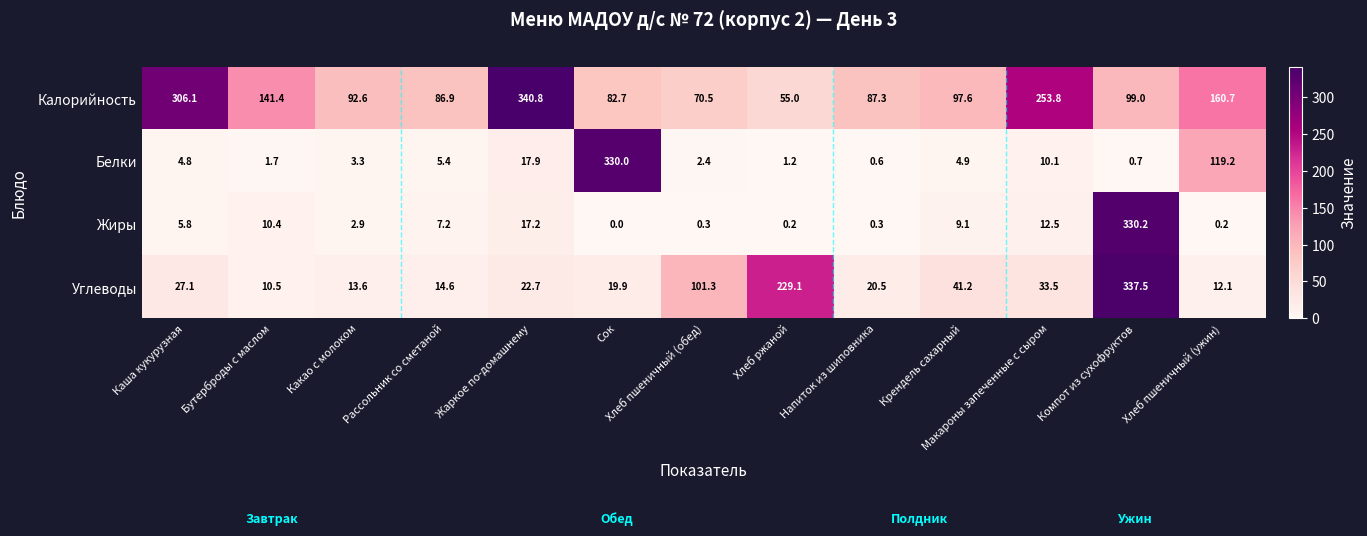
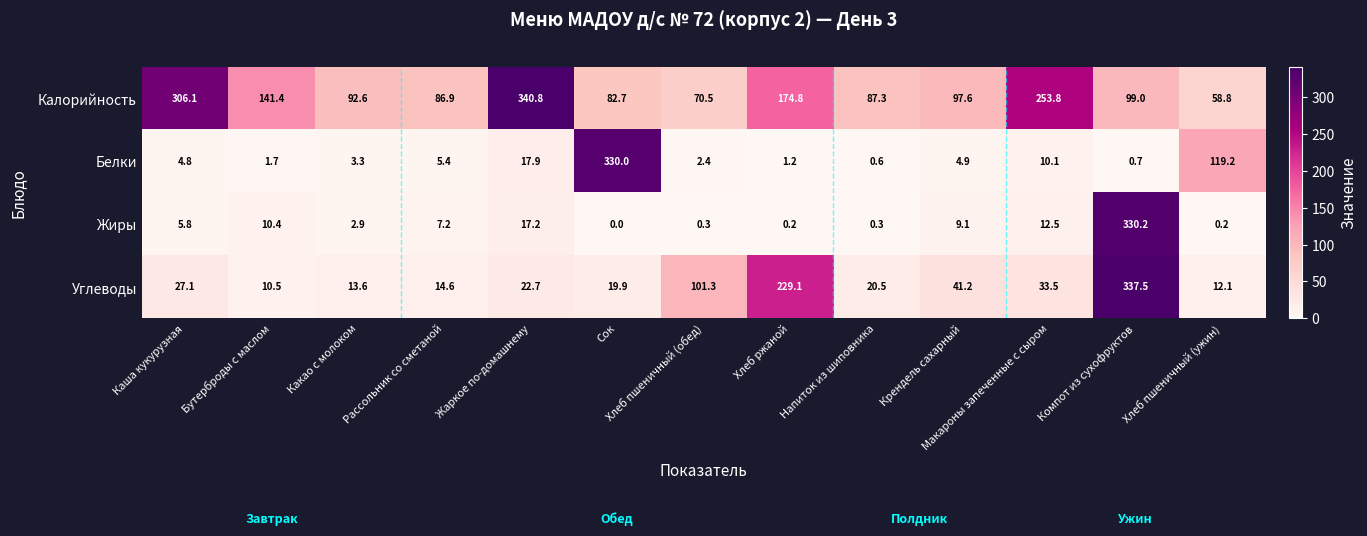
  {
    "Калорийность": {
      "Каша кукурузная": 306.1,
      "Бутерброды с маслом": 141.4,
      "Какао с молоком": 92.6,
      "Рассольник со сметаной": 86.9,
      "Жаркое по-домашнему": 340.8,
      "Сок": 82.7,
      "Хлеб пшеничный (обед)": 70.5,
-     "Хлеб ржаной": 55.0,
+     "Хлеб ржаной": 174.8,
      "Напиток из шиповника": 87.3,
      "Крендель сахарный": 97.6,
      "Макароны запеченные с сыром": 253.8,
      "Компот из сухофруктов": 99.0,
-     "Хлеб пшеничный (ужин)": 160.7
+     "Хлеб пшеничный (ужин)": 58.8
    },
    "Белки": {
      "Каша кукурузная": 4.8,
      "Бутерброды с маслом": 1.7,
      "Какао с молоком": 3.3,
      "Рассольник со сметаной": 5.4,
      "Жаркое по-домашнему": 17.9,
      "Сок": 330.0,
      "Хлеб пшеничный (обед)": 2.4,
      "Хлеб ржаной": 1.2,
      "Напиток из шиповника": 0.6,
      "Крендель сахарный": 4.9,
      "Макароны запеченные с сыром": 10.1,
      "Компот из сухофруктов": 0.7,
      "Хлеб пшеничный (ужин)": 119.2
    },
    "Жиры": {
      "Каша кукурузная": 5.8,
      "Бутерброды с маслом": 10.4,
      "Какао с молоком": 2.9,
      "Рассольник со сметаной": 7.2,
      "Жаркое по-домашнему": 17.2,
      "Сок": 0.0,
      "Хлеб пшеничный (обед)": 0.3,
      "Хлеб ржаной": 0.2,
      "Напиток из шиповника": 0.3,
      "Крендель сахарный": 9.1,
      "Макароны запеченные с сыром": 12.5,
      "Компот из сухофруктов": 330.2,
      "Хлеб пшеничный (ужин)": 0.2
    },
    "Углеводы": {
      "Каша кукурузная": 27.1,
      "Бутерброды с маслом": 10.5,
      "Какао с молоком": 13.6,
      "Рассольник со сметаной": 14.6,
      "Жаркое по-домашнему": 22.7,
      "Сок": 19.9,
      "Хлеб пшеничный (обед)": 101.3,
      "Хлеб ржаной": 229.1,
      "Напиток из шиповника": 20.5,
      "Крендель сахарный": 41.2,
      "Макароны запеченные с сыром": 33.5,
      "Компот из сухофруктов": 337.5,
      "Хлеб пшеничный (ужин)": 12.1
    }
  }
